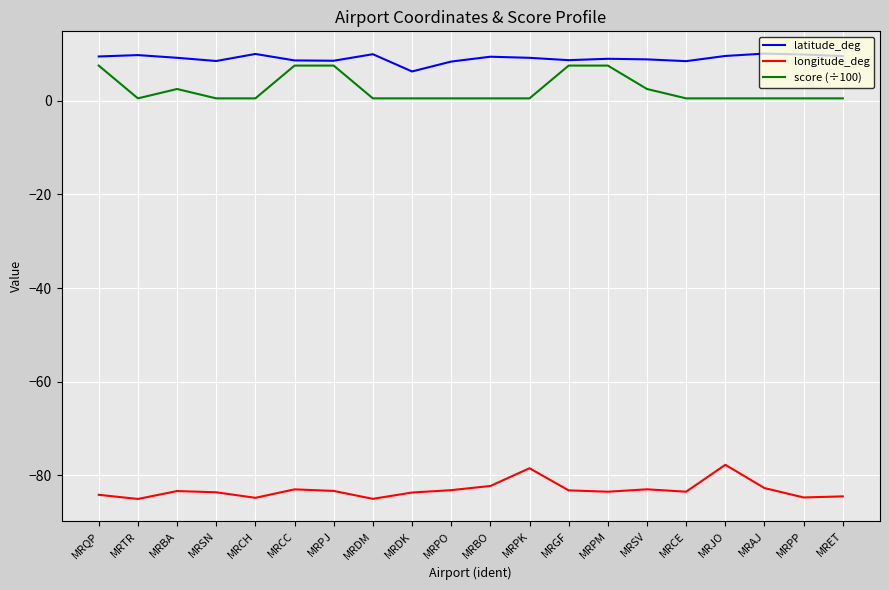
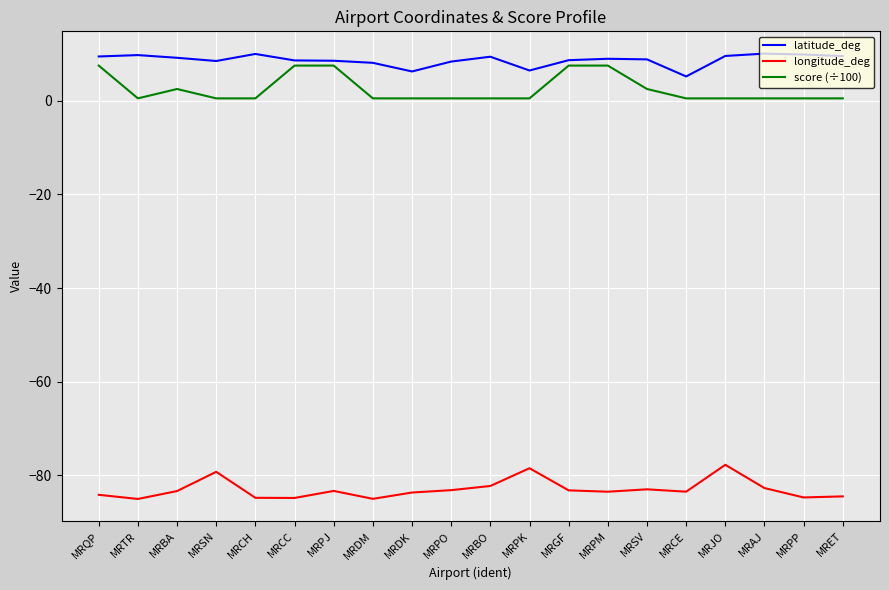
  {
    "latitude_deg": {
      "MRQP": 9,
      "MRTR": 10,
      "MRBA": 9,
      "MRSN": 8,
      "MRCH": 10,
      "MRCC": 9,
      "MRPJ": 9,
-     "MRDM": 10,
+     "MRDM": 8,
      "MRDK": 6,
      "MRPO": 8,
      "MRBO": 9,
-     "MRPK": 9,
+     "MRPK": 6,
      "MRGF": 9,
      "MRPM": 9,
      "MRSV": 9,
-     "MRCE": 8,
+     "MRCE": 5,
      "MRJO": 10
    },
    "longitude_deg": {
      "MRQP": -84,
      "MRTR": -85,
      "MRBA": -83,
-     "MRSN": -84,
+     "MRSN": -79,
      "MRCH": -85,
-     "MRCC": -83,
+     "MRCC": -85,
      "MRPJ": -83,
      "MRDM": -85,
      "MRDK": -84,
      "MRPO": -83,
      "MRBO": -82,
      "MRPK": -78,
      "MRGF": -83,
      "MRPM": -83,
      "MRSV": -83,
      "MRCE": -83,
      "MRJO": -78,
      "MRAJ": -83,
      "MRPP": -85,
      "MRET": -84
    },
    "score (÷100)": {
      "MRQP": 8,
      "MRTR": 1,
      "MRBA": 3,
      "MRSN": 1,
      "MRCH": 1,
      "MRCC": 8,
      "MRPJ": 8,
      "MRDM": 1,
      "MRDK": 1,
      "MRPO": 1,
      "MRBO": 1,
      "MRPK": 1,
      "MRGF": 8,
      "MRPM": 8,
      "MRSV": 3,
      "MRCE": 1,
      "MRJO": 1,
      "MRAJ": 1,
      "MRPP": 1,
      "MRET": 1
    }
  }
